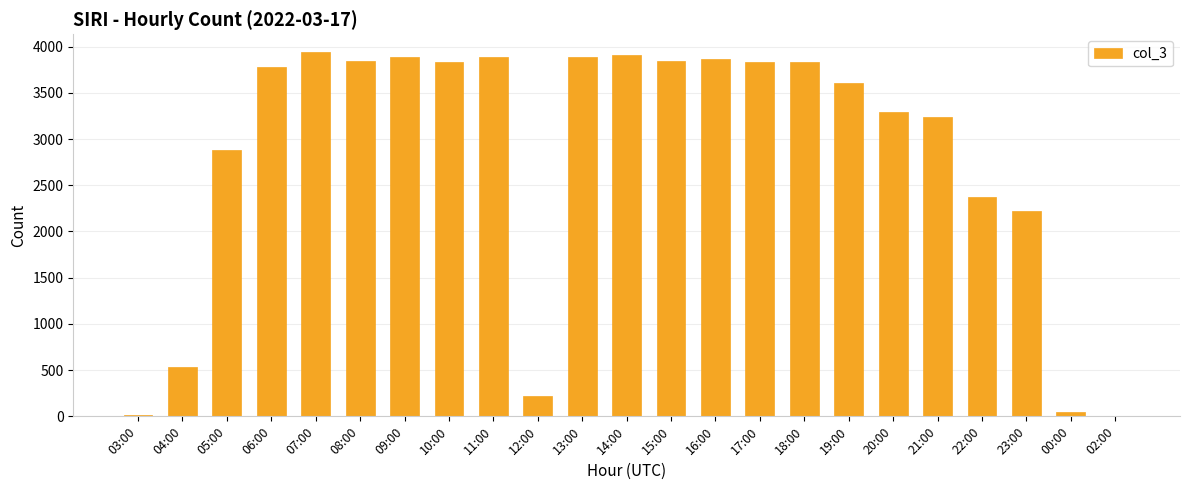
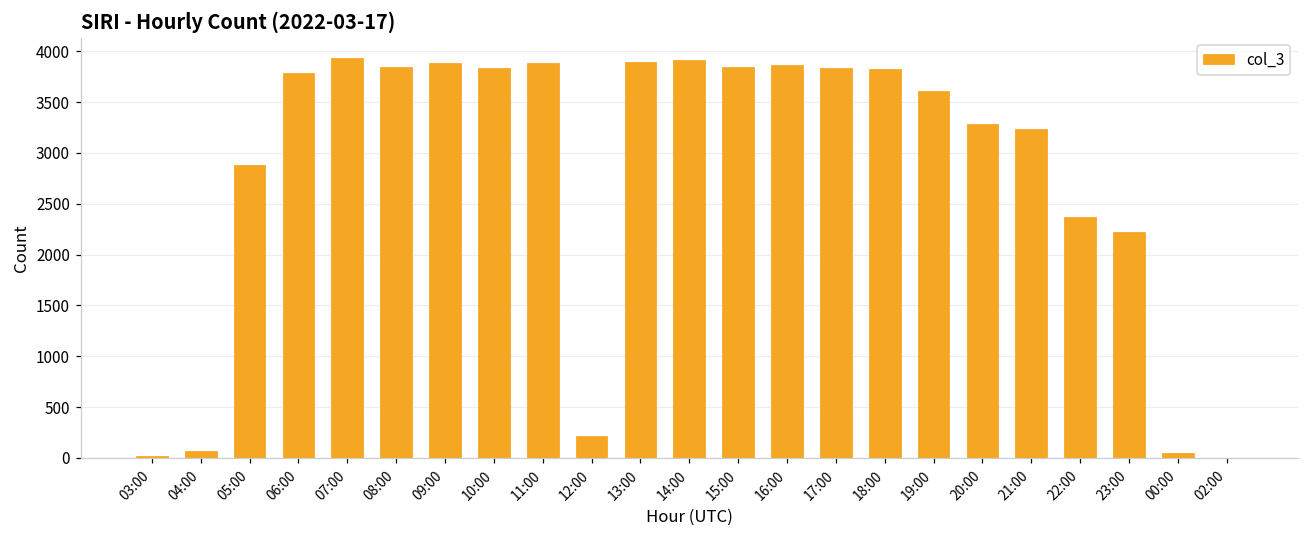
  {
-   "04:00": 500,
+   "04:00": 100,
    "05:00": 2900,
    "06:00": 3800,
    "07:00": 3900,
    "08:00": 3800,
    "09:00": 3900,
    "10:00": 3800,
    "11:00": 3900,
    "12:00": 200,
    "13:00": 3900,
    "14:00": 3900,
    "15:00": 3800,
    "16:00": 3900,
    "17:00": 3800,
    "18:00": 3800,
    "19:00": 3600,
    "20:00": 3300,
    "21:00": 3200,
    "22:00": 2400,
    "23:00": 2200,
    "00:00": 100
  }
